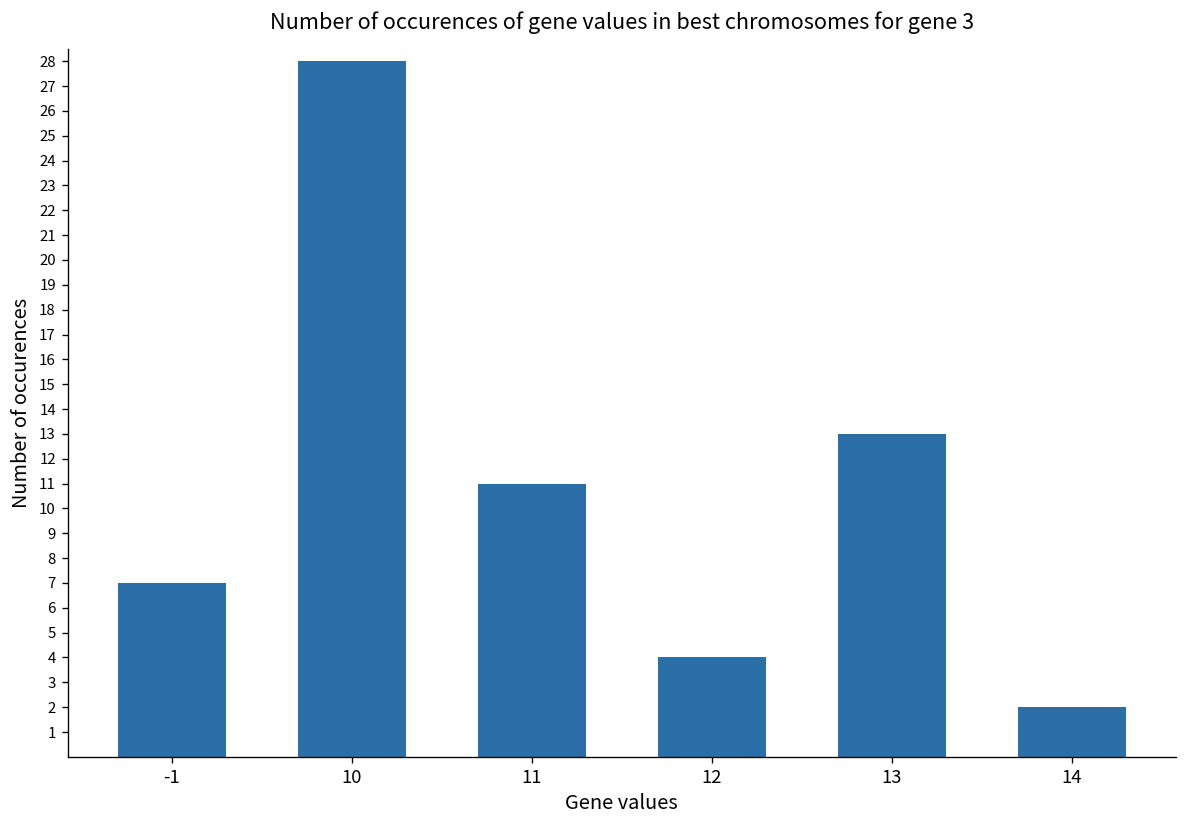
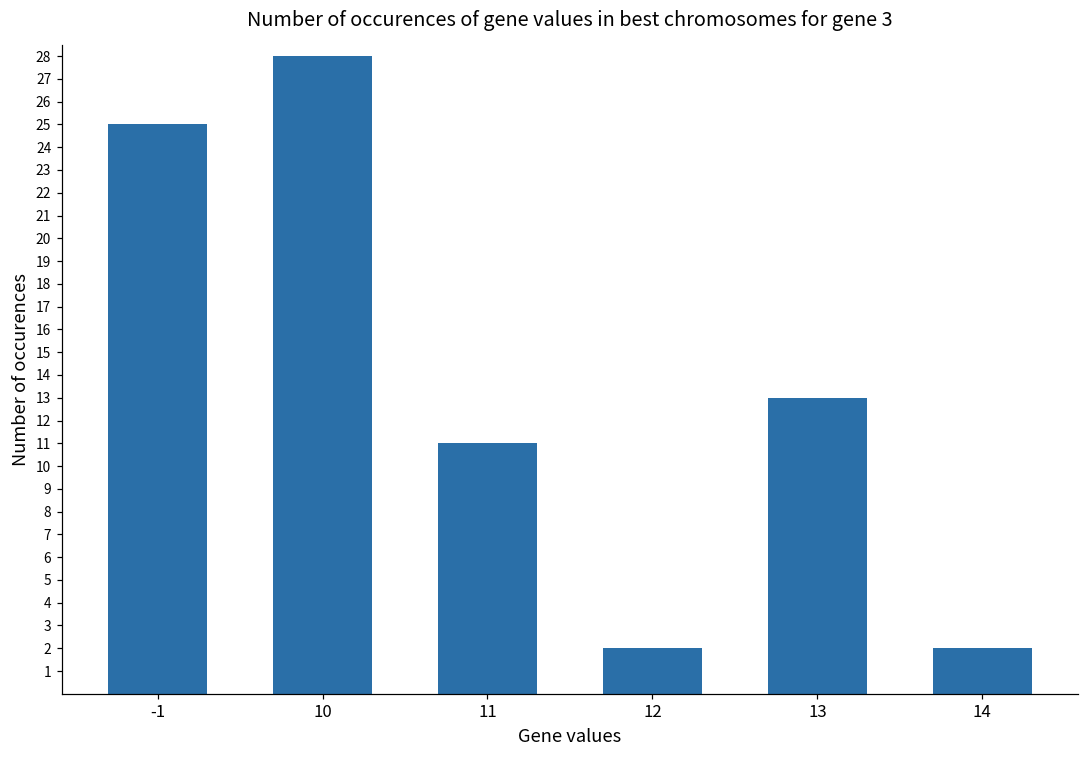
  {
-   "-1": 7,
+   "-1": 25,
    "10": 28,
    "11": 11,
-   "12": 4,
+   "12": 2,
    "13": 13,
    "14": 2
  }
